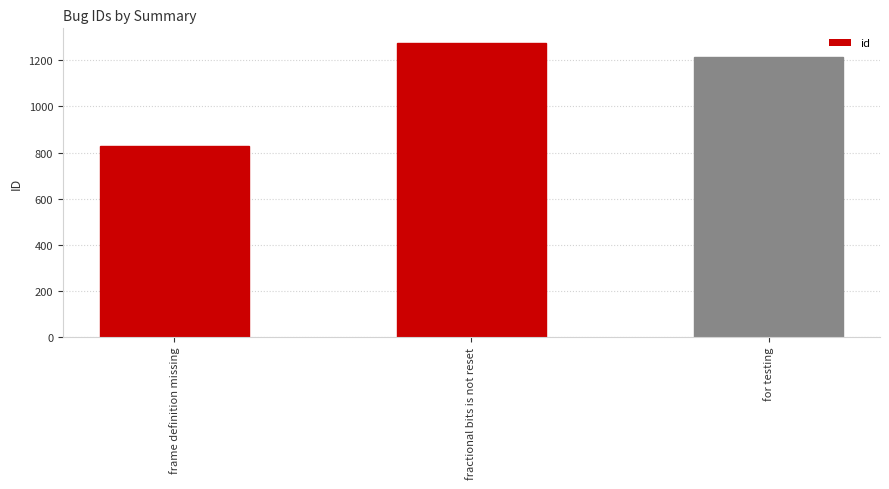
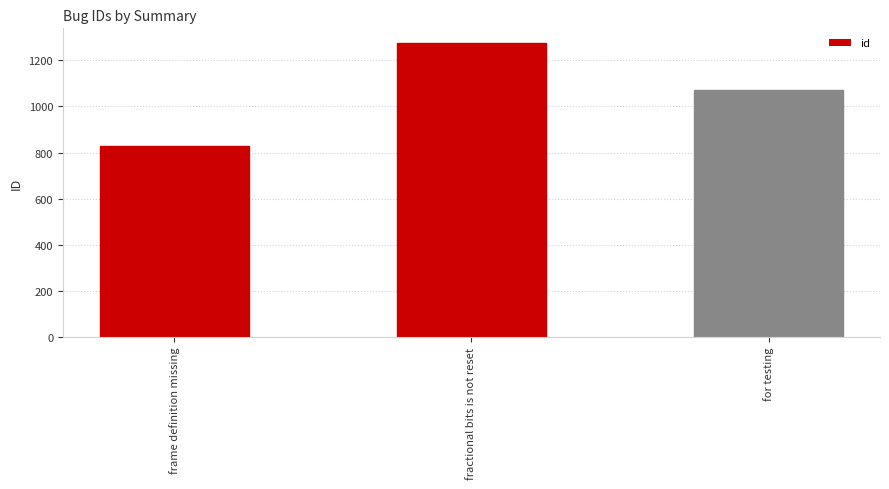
  {
    "frame definition missing": 830,
    "fractional bits is not reset": 1280,
-   "for testing": 1220
+   "for testing": 1070
  }
